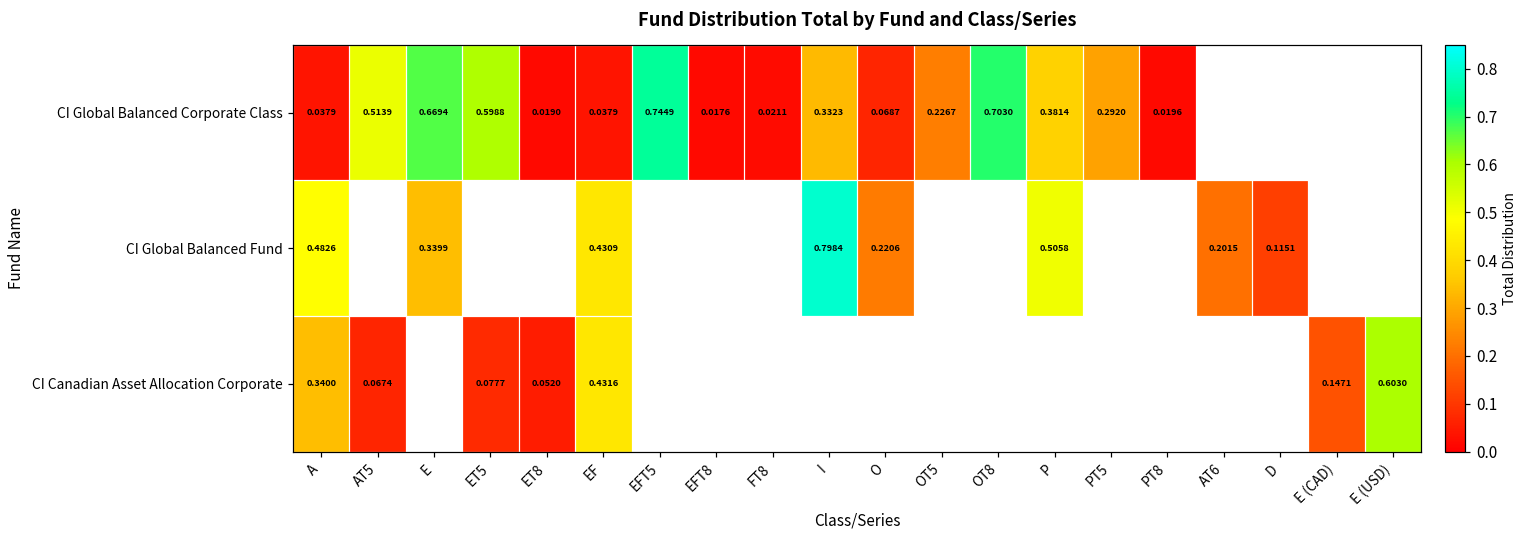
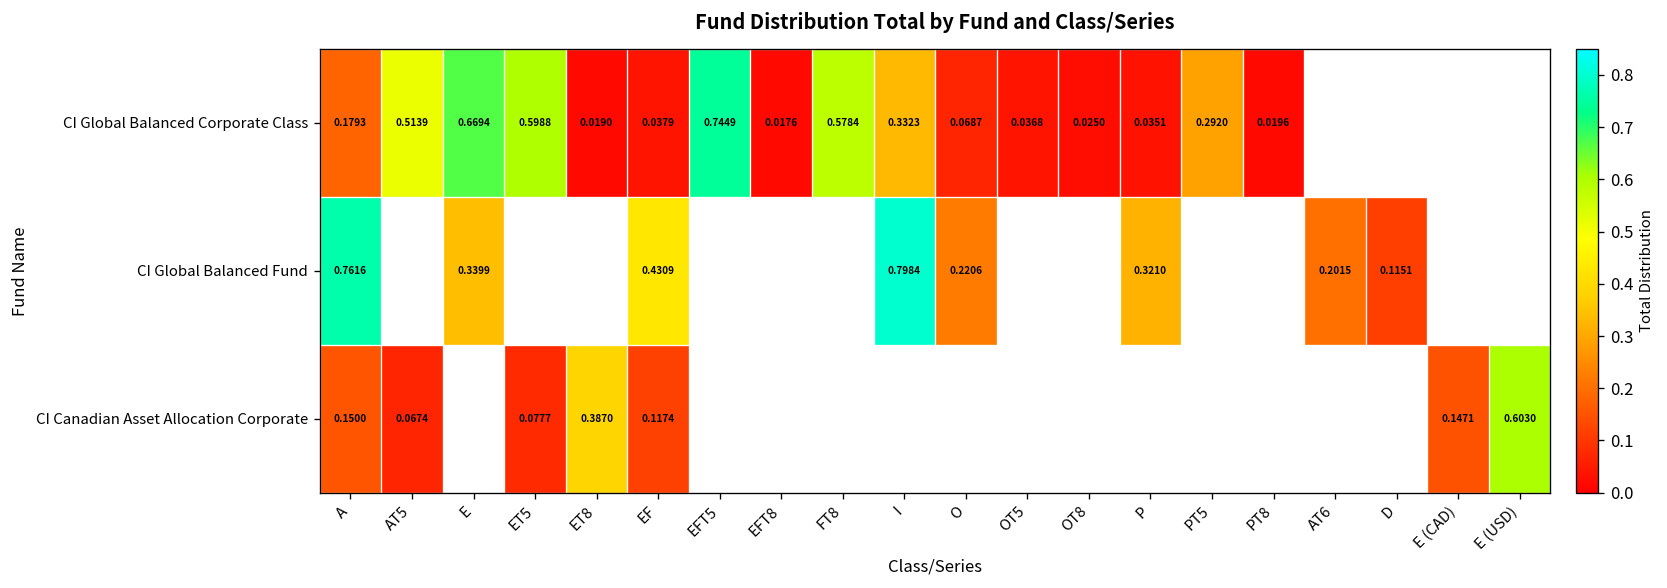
  {
    "CI Global Balanced Corporate Class": {
-     "A": 0.0379,
+     "A": 0.1793,
      "AT5": 0.5139,
      "E": 0.6694,
      "ET5": 0.5988,
      "ET8": 0.0190,
      "EF": 0.0379,
      "EFT5": 0.7449,
      "EFT8": 0.0176,
-     "FT8": 0.0211,
+     "FT8": 0.5784,
      "I": 0.3323,
      "O": 0.0687,
-     "OT5": 0.2267,
-     "OT8": 0.7030,
-     "P": 0.3814,
+     "OT5": 0.0368,
+     "OT8": 0.0250,
+     "P": 0.0351,
      "PT5": 0.2920,
      "PT8": 0.0196
    },
    "CI Global Balanced Fund": {
-     "A": 0.4826,
+     "A": 0.7616,
      "E": 0.3399,
      "EF": 0.4309,
      "I": 0.7984,
      "O": 0.2206,
-     "P": 0.5058,
+     "P": 0.3210,
      "AT6": 0.2015,
      "D": 0.1151
    },
    "CI Canadian Asset Allocation Corporate": {
-     "A": 0.3400,
+     "A": 0.1500,
      "AT5": 0.0674,
      "ET5": 0.0777,
-     "ET8": 0.0520,
-     "EF": 0.4316,
+     "ET8": 0.3870,
+     "EF": 0.1174,
      "E (CAD)": 0.1471,
      "E (USD)": 0.6030
    }
  }
